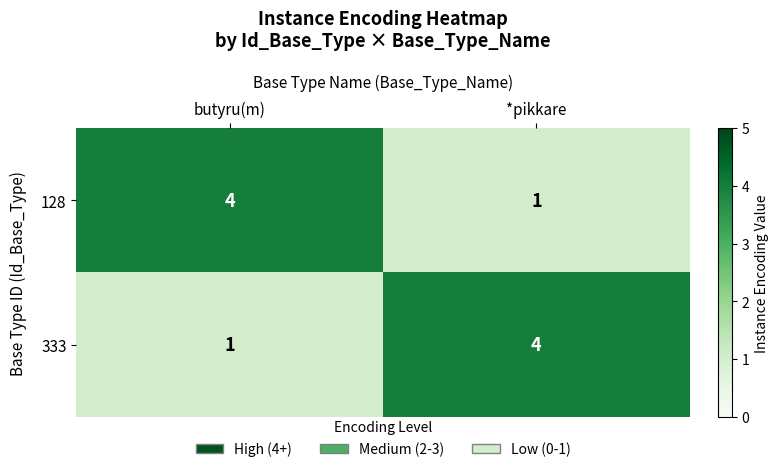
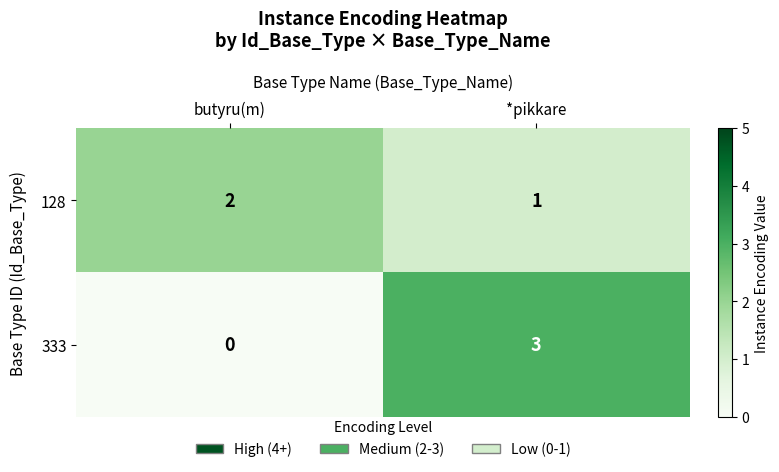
  {
    "128": {
-     "butyru(m)": 4,
+     "butyru(m)": 2,
      "*pikkare": 1
    },
    "333": {
-     "butyru(m)": 1,
-     "*pikkare": 4
+     "butyru(m)": 0,
+     "*pikkare": 3
    }
  }
